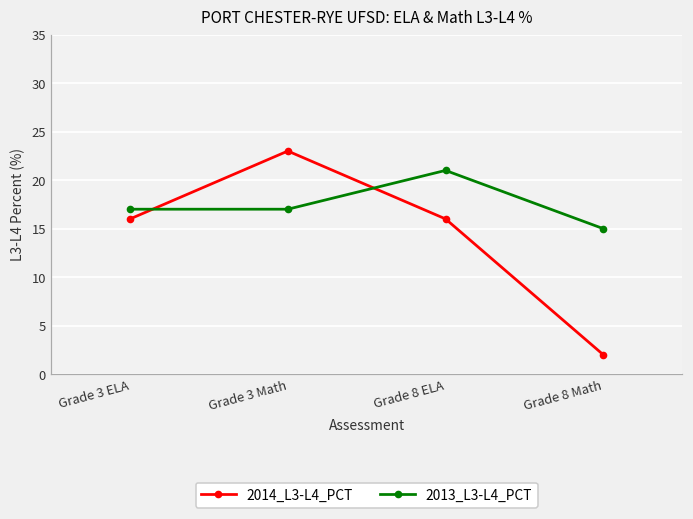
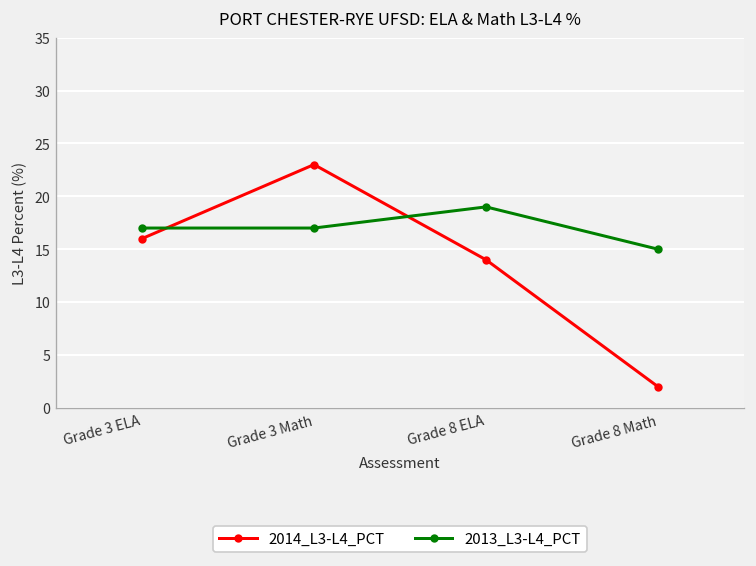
  {
    "2014_L3-L4_PCT": {
      "Grade 3 ELA": 16,
      "Grade 3 Math": 23,
-     "Grade 8 ELA": 16,
+     "Grade 8 ELA": 14,
      "Grade 8 Math": 2
    },
    "2013_L3-L4_PCT": {
      "Grade 3 ELA": 17,
      "Grade 3 Math": 17,
-     "Grade 8 ELA": 21,
+     "Grade 8 ELA": 19,
      "Grade 8 Math": 15
    }
  }
